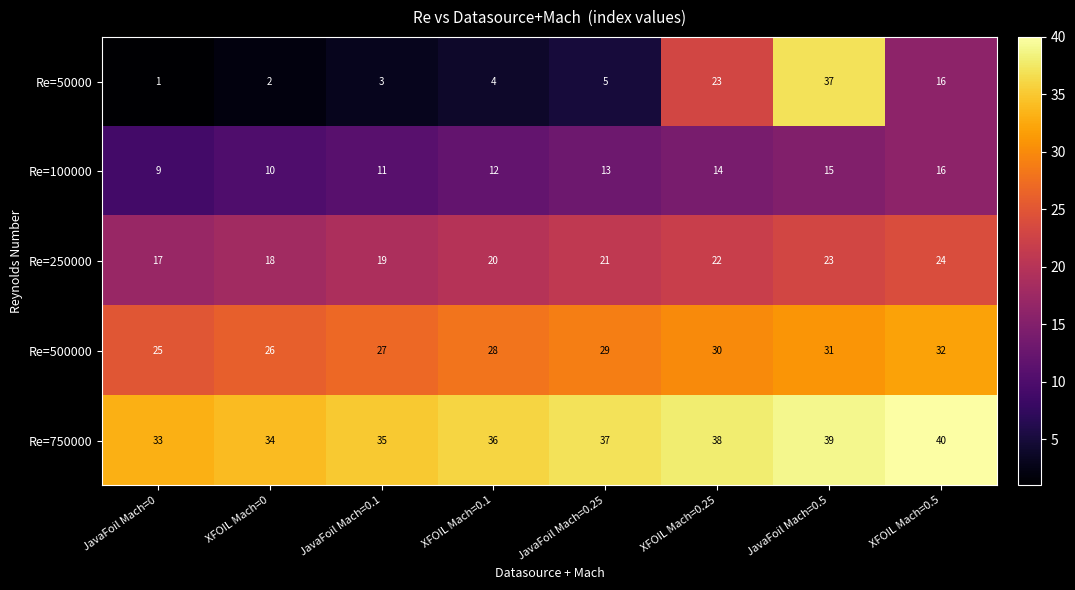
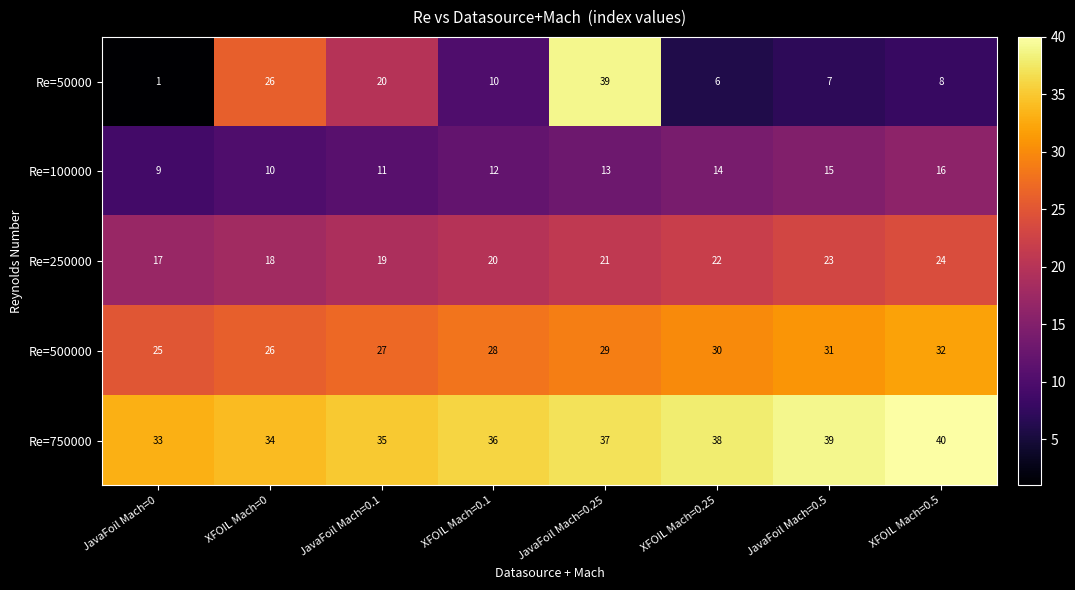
  {
    "Re=50000": {
      "JavaFoil Mach=0": 1,
-     "XFOIL Mach=0": 2,
-     "JavaFoil Mach=0.1": 3,
-     "XFOIL Mach=0.1": 4,
-     "JavaFoil Mach=0.25": 5,
-     "XFOIL Mach=0.25": 23,
-     "JavaFoil Mach=0.5": 37,
-     "XFOIL Mach=0.5": 16
+     "XFOIL Mach=0": 26,
+     "JavaFoil Mach=0.1": 20,
+     "XFOIL Mach=0.1": 10,
+     "JavaFoil Mach=0.25": 39,
+     "XFOIL Mach=0.25": 6,
+     "JavaFoil Mach=0.5": 7,
+     "XFOIL Mach=0.5": 8
    },
    "Re=100000": {
      "JavaFoil Mach=0": 9,
      "XFOIL Mach=0": 10,
      "JavaFoil Mach=0.1": 11,
      "XFOIL Mach=0.1": 12,
      "JavaFoil Mach=0.25": 13,
      "XFOIL Mach=0.25": 14,
      "JavaFoil Mach=0.5": 15,
      "XFOIL Mach=0.5": 16
    },
    "Re=250000": {
      "JavaFoil Mach=0": 17,
      "XFOIL Mach=0": 18,
      "JavaFoil Mach=0.1": 19,
      "XFOIL Mach=0.1": 20,
      "JavaFoil Mach=0.25": 21,
      "XFOIL Mach=0.25": 22,
      "JavaFoil Mach=0.5": 23,
      "XFOIL Mach=0.5": 24
    },
    "Re=500000": {
      "JavaFoil Mach=0": 25,
      "XFOIL Mach=0": 26,
      "JavaFoil Mach=0.1": 27,
      "XFOIL Mach=0.1": 28,
      "JavaFoil Mach=0.25": 29,
      "XFOIL Mach=0.25": 30,
      "JavaFoil Mach=0.5": 31,
      "XFOIL Mach=0.5": 32
    },
    "Re=750000": {
      "JavaFoil Mach=0": 33,
      "XFOIL Mach=0": 34,
      "JavaFoil Mach=0.1": 35,
      "XFOIL Mach=0.1": 36,
      "JavaFoil Mach=0.25": 37,
      "XFOIL Mach=0.25": 38,
      "JavaFoil Mach=0.5": 39,
      "XFOIL Mach=0.5": 40
    }
  }
